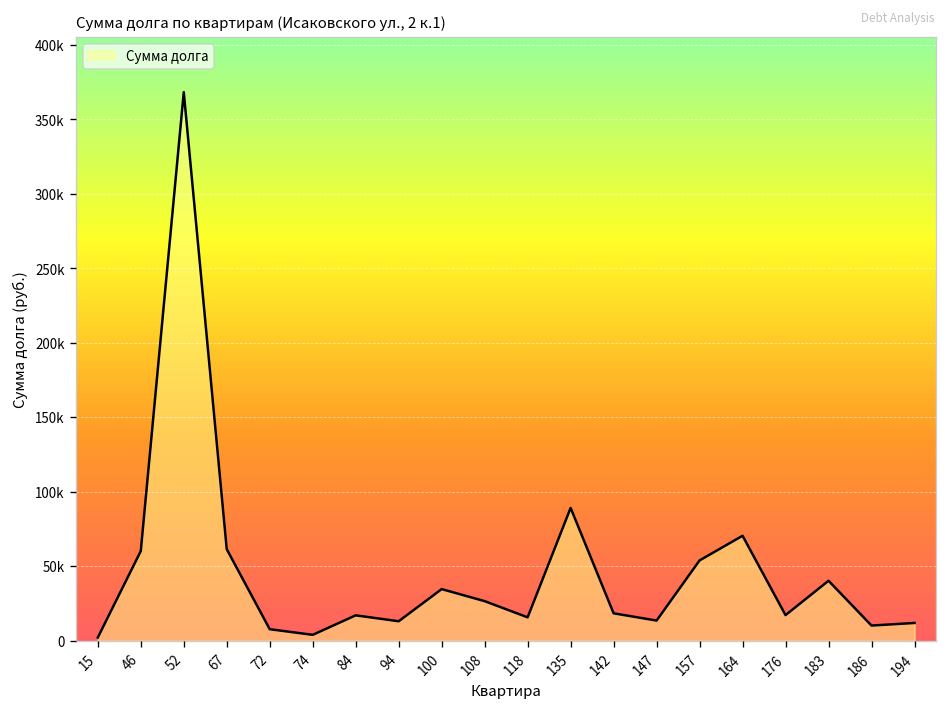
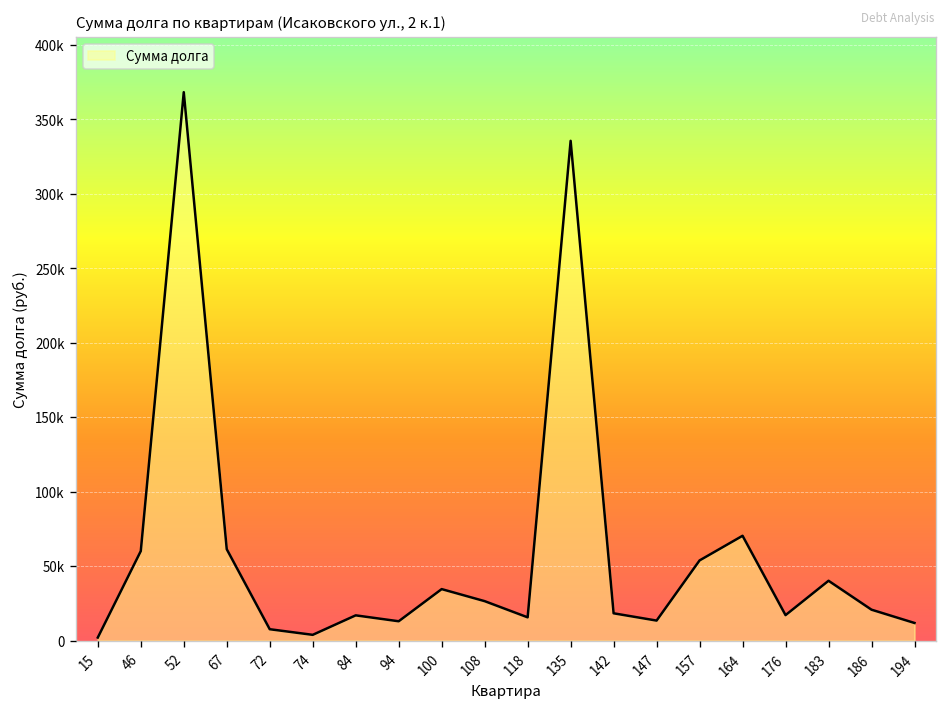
  {
    "15": 2000,
    "46": 60000,
    "52": 368000,
    "67": 61000,
    "72": 8000,
    "74": 4000,
    "84": 17000,
    "94": 13000,
    "100": 35000,
    "108": 27000,
    "118": 16000,
-   "135": 89000,
+   "135": 336000,
    "142": 18000,
    "147": 14000,
    "157": 54000,
    "164": 70000,
    "176": 17000,
    "183": 40000,
-   "186": 10000,
+   "186": 21000,
    "194": 12000
  }
